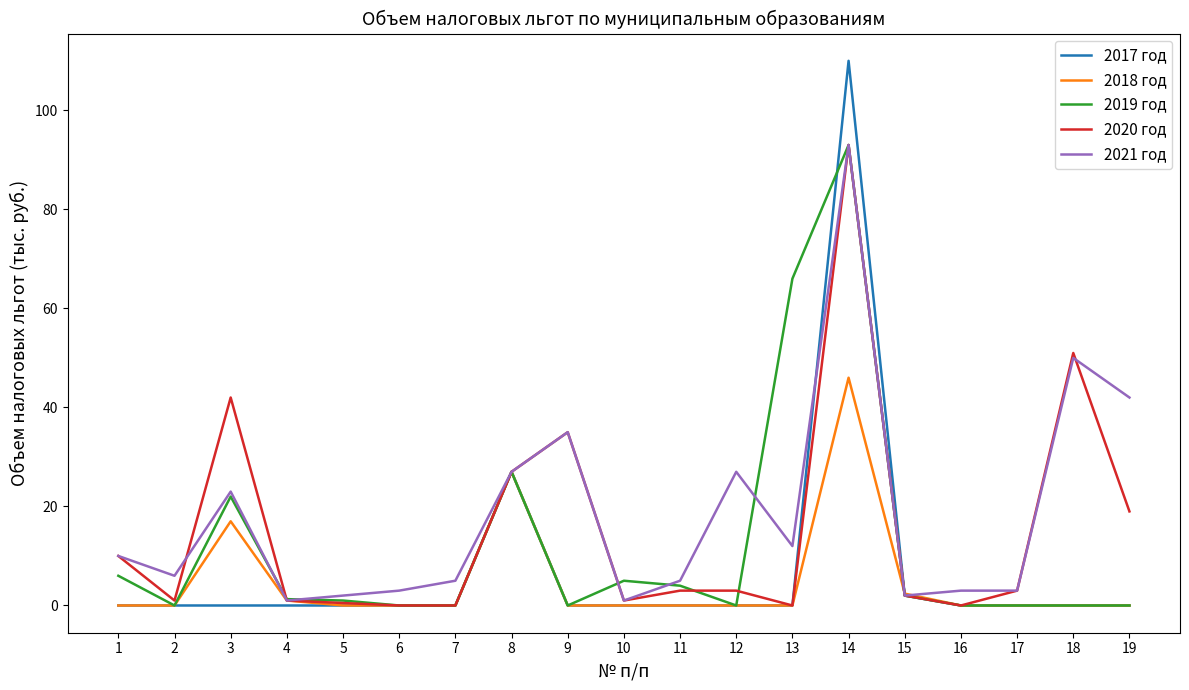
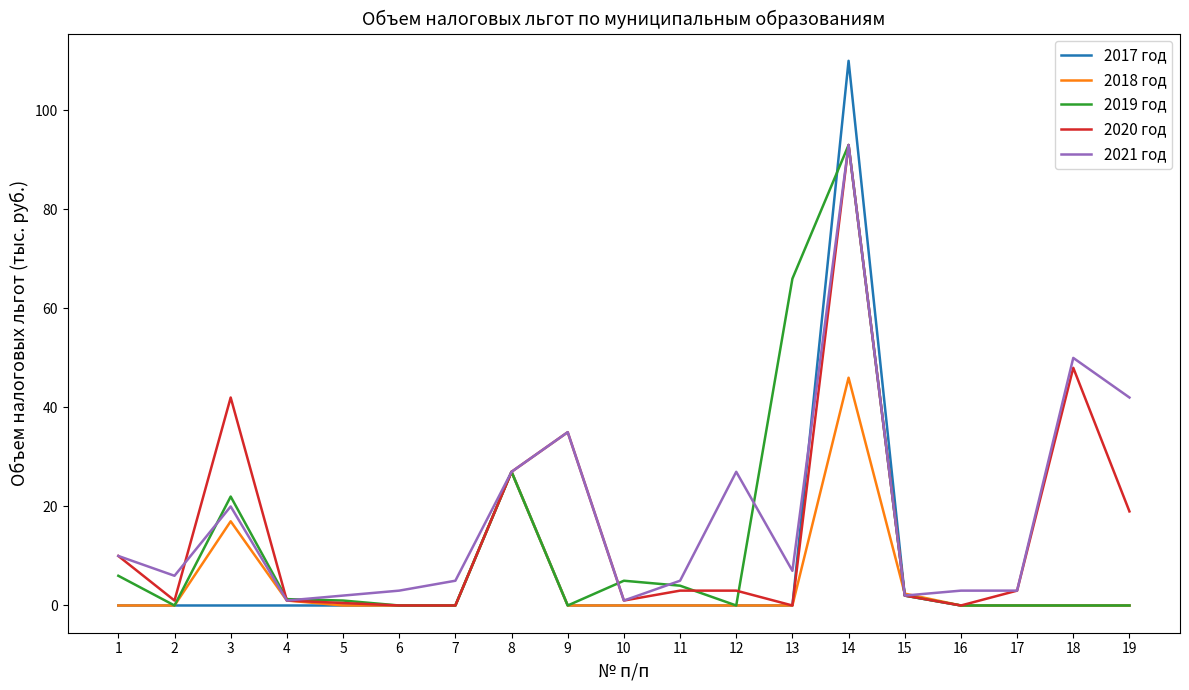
  {
    "2017 год": {
      "3": 0,
      "4": 0,
      "14": 110
    },
    "2018 год": {
      "3": 17,
      "14": 46
    },
    "2019 год": {
      "1": 6,
      "3": 22,
      "10": 5,
      "11": 4,
      "13": 66
    },
    "2020 год": {
      "2": 1,
      "3": 42,
      "11": 3,
      "12": 3,
-     "18": 51,
+     "18": 48,
      "19": 19
    },
    "2021 год": {
      "2": 6,
-     "3": 23,
+     "3": 20,
      "5": 2,
      "6": 3,
      "7": 5,
      "11": 5,
      "12": 27,
-     "13": 12,
+     "13": 7,
      "16": 3,
      "18": 50,
      "19": 42
    }
  }
